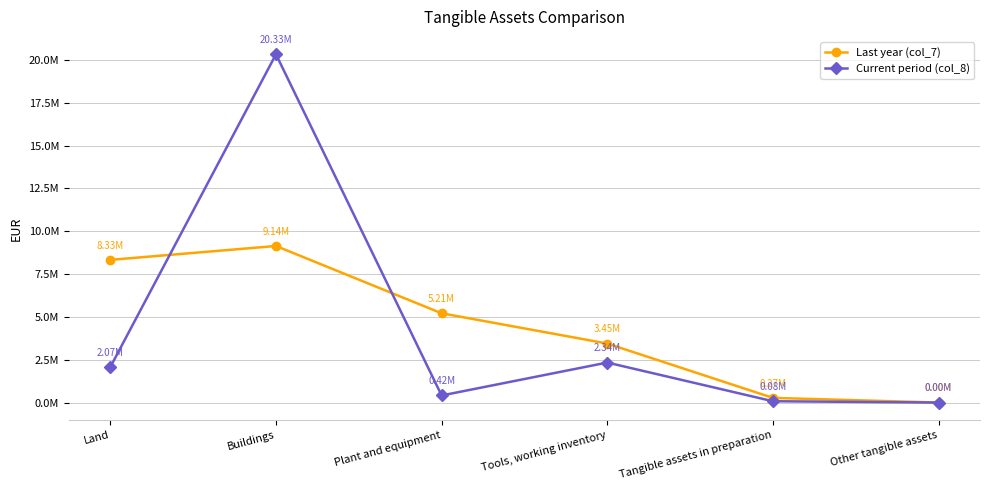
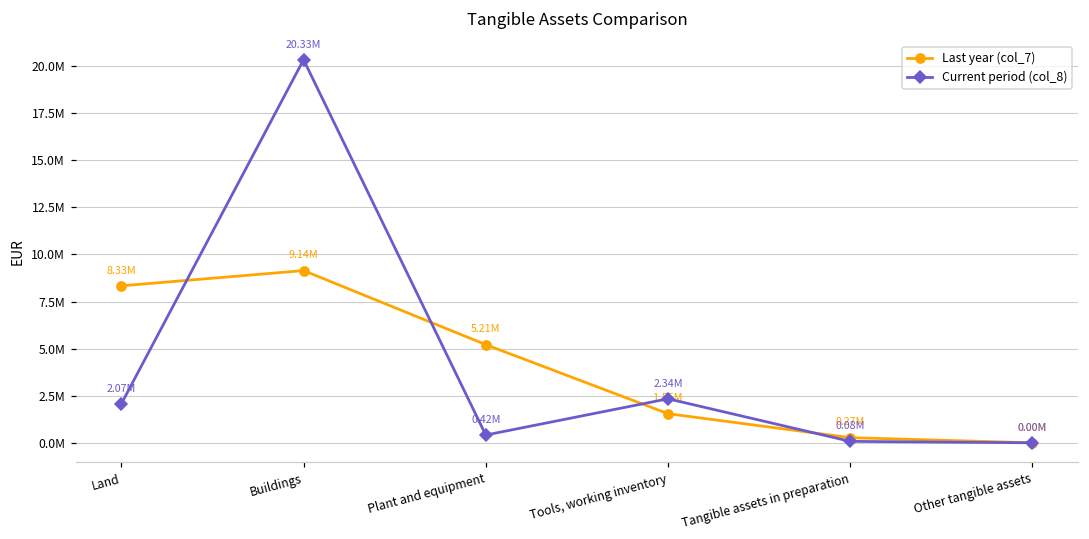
  {
    "Last year (col_7)": {
      "Land": "8.33M",
      "Buildings": "9.14M",
      "Plant and equipment": "5.21M",
-     "Tools, working inventory": "3.45M"
+     "Tools, working inventory": "1.55M"
    },
    "Current period (col_8)": {
      "Land": "2.07M",
      "Buildings": "20.33M",
      "Plant and equipment": "0.42M"
    }
  }
